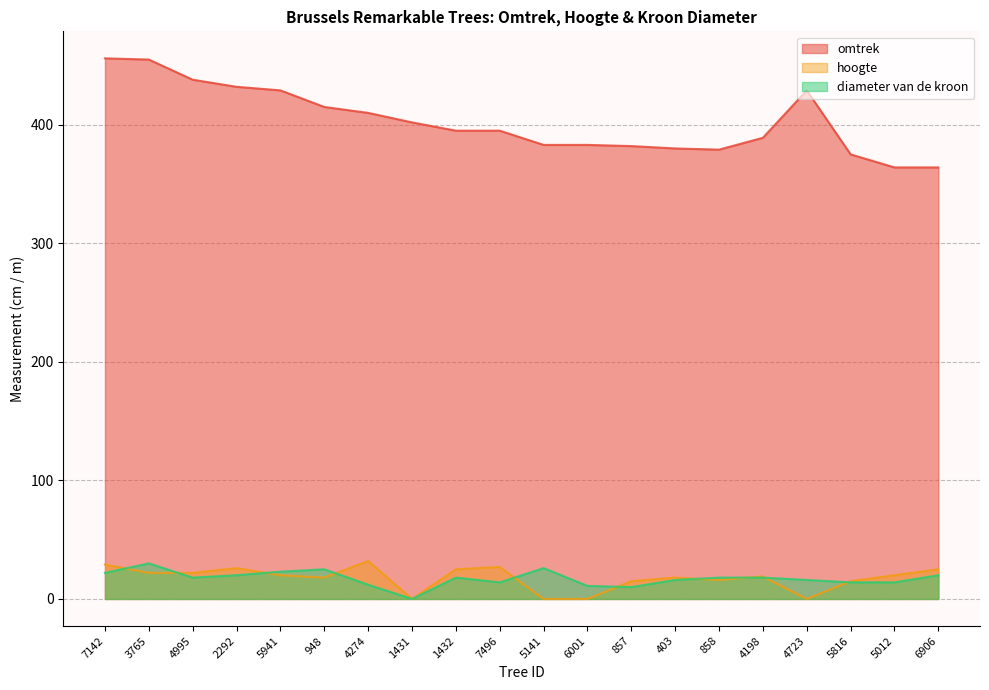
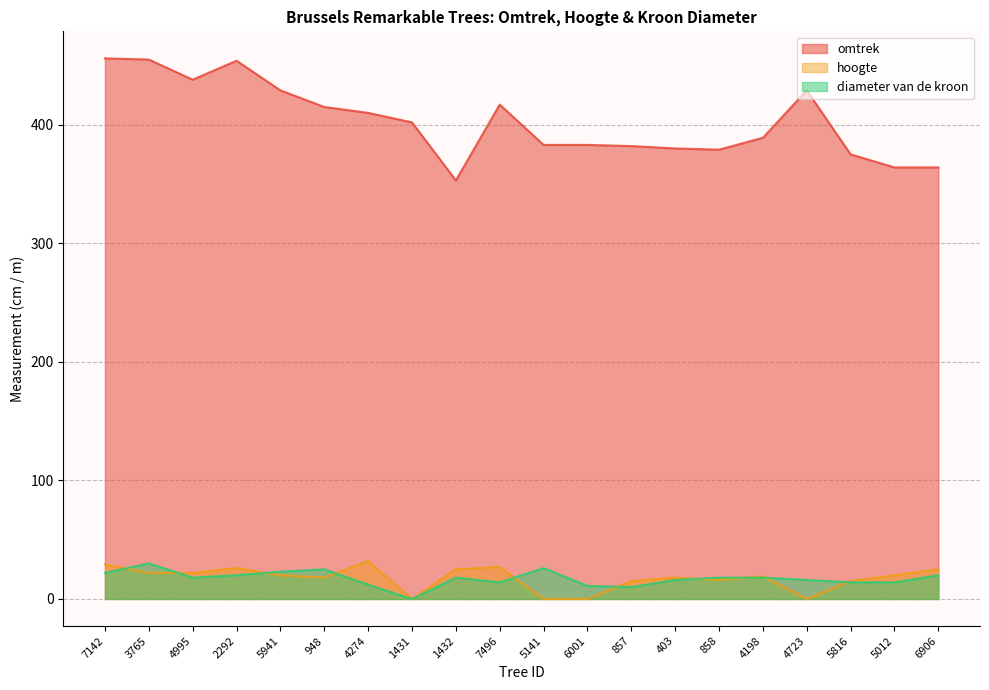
  {
    "omtrek": {
      "7142": 456,
      "3765": 455,
      "4995": 438,
-     "2292": 432,
+     "2292": 454,
      "5941": 429,
      "948": 415,
      "4274": 410,
      "1431": 402,
-     "1432": 395,
-     "7496": 395,
+     "1432": 353,
+     "7496": 417,
      "5141": 383,
      "6001": 383,
      "857": 382,
      "403": 380,
      "858": 379,
      "4198": 389,
      "5816": 375,
      "5012": 364,
      "6906": 364
    },
    "hoogte": {
      "7142": 29,
      "3765": 22,
      "4995": 22,
      "2292": 26,
      "5941": 20,
      "948": 18,
      "4274": 32,
      "1432": 25,
      "7496": 27,
      "5141": 0,
      "6001": 0,
      "857": 15,
      "4723": 0,
      "5012": 20,
      "6906": 25
    },
    "diameter van de kroon": {
      "7142": 22,
      "3765": 30,
      "4995": 18,
      "2292": 20,
      "5941": 23,
      "948": 25,
      "4274": 12,
      "1432": 18,
      "7496": 14,
      "5141": 26,
      "6001": 11,
      "857": 10,
      "4723": 16,
      "5012": 14,
      "6906": 20
    }
  }
